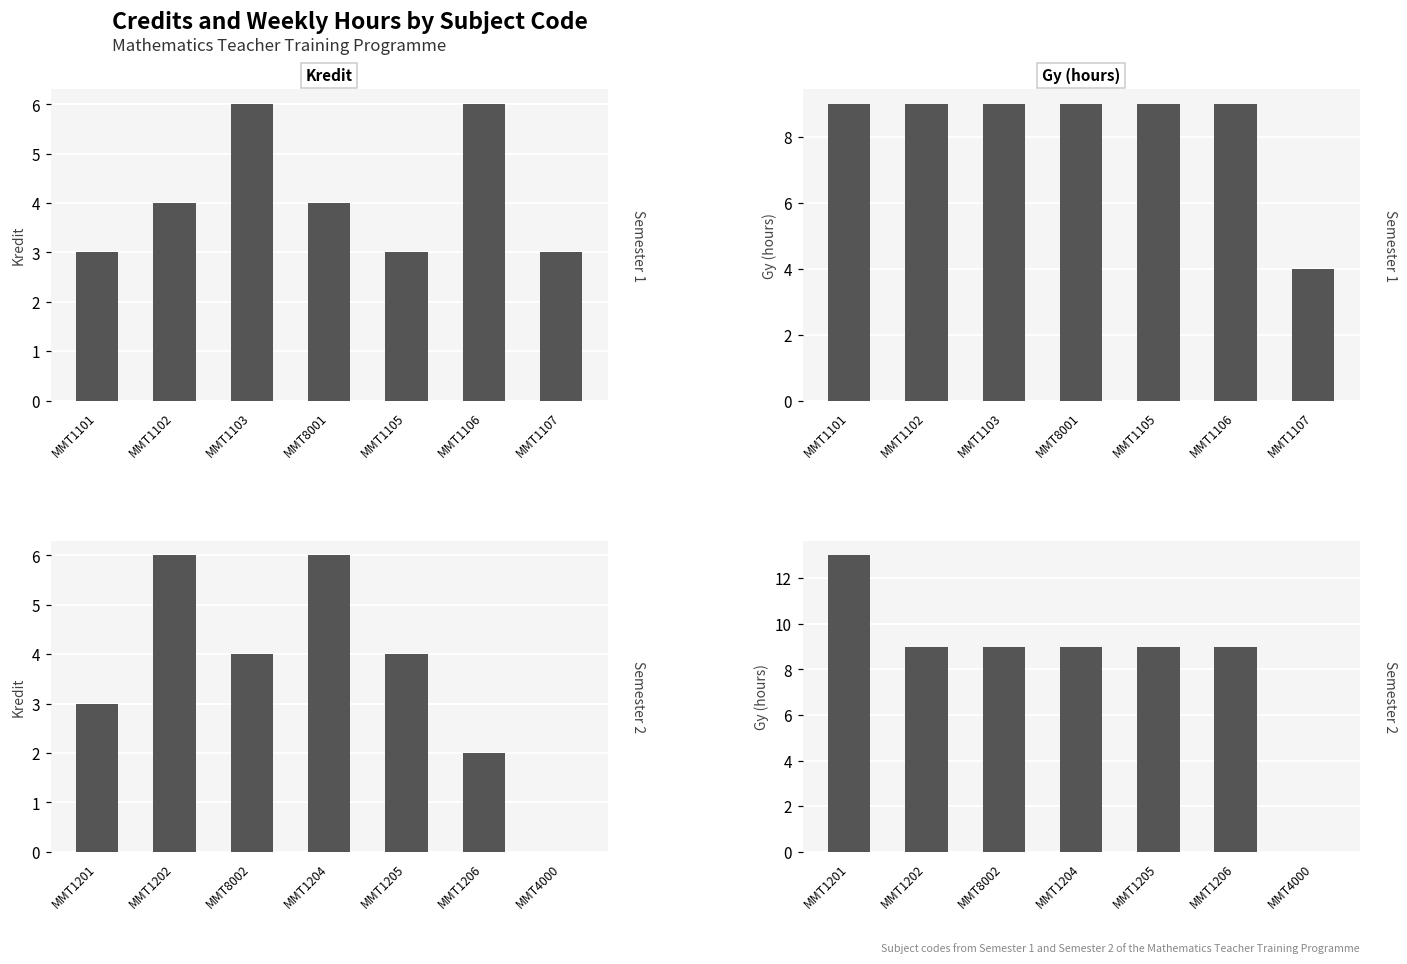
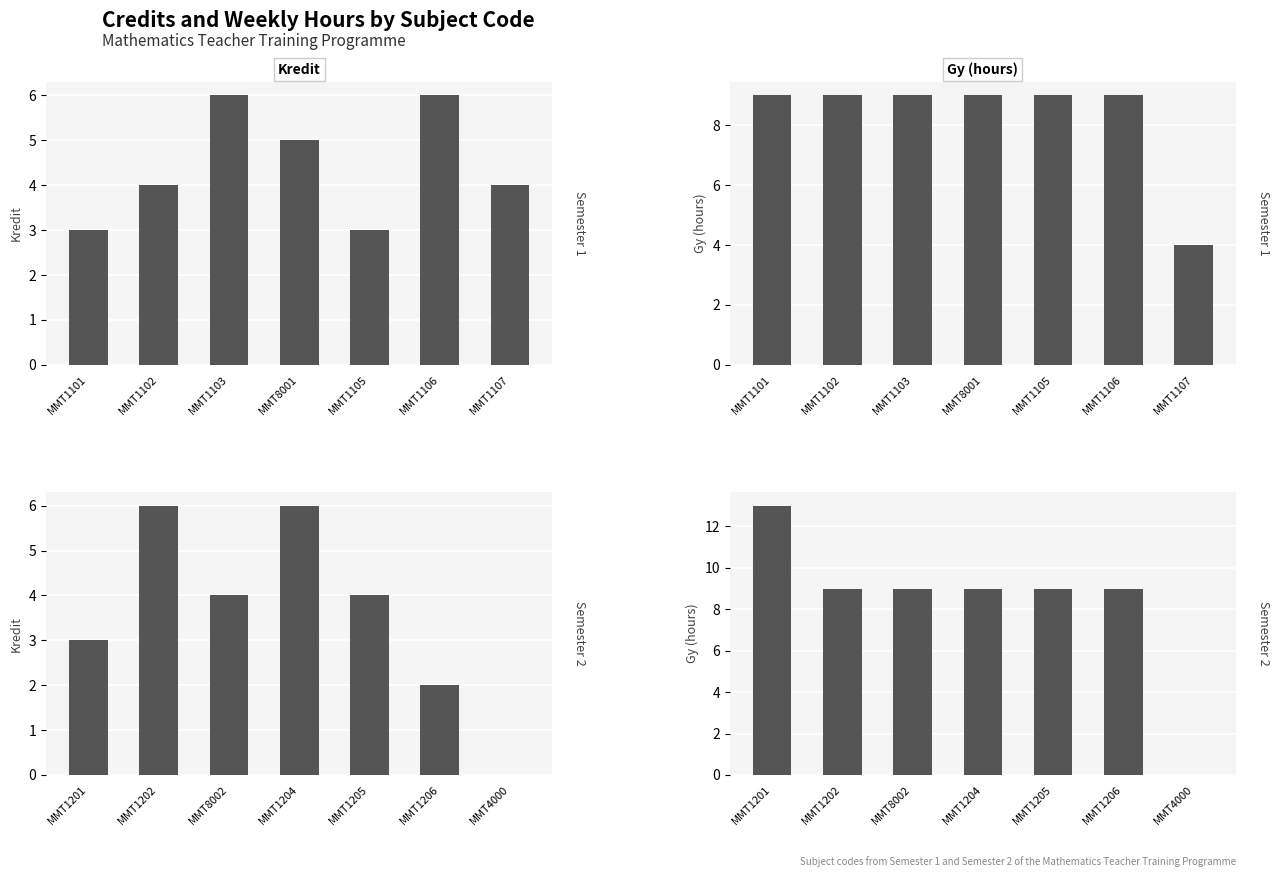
  {
    "Kredit": {
      "MMT1101": 3,
      "MMT1102": 4,
      "MMT1103": 6,
-     "MMT8001": 4,
+     "MMT8001": 5,
      "MMT1105": 3,
      "MMT1106": 6,
-     "MMT1107": 3
+     "MMT1107": 4
    },
    "Gy (hours)": {
      "MMT1101": 9.0,
      "MMT1102": 9.0,
      "MMT1103": 9.0,
      "MMT8001": 9.0,
      "MMT1105": 9.0,
      "MMT1106": 9.0,
      "MMT1107": 4.0
    }
  }
